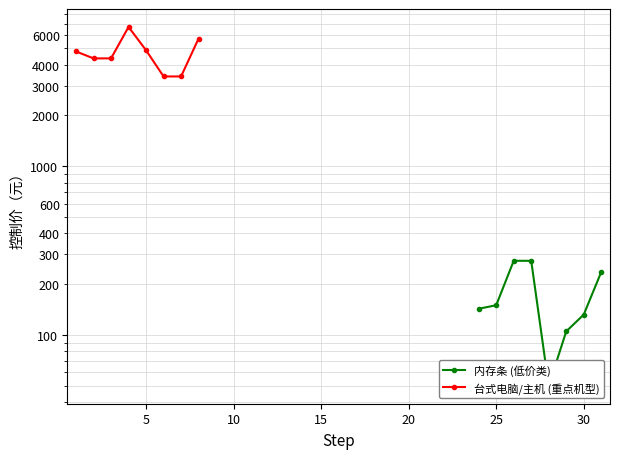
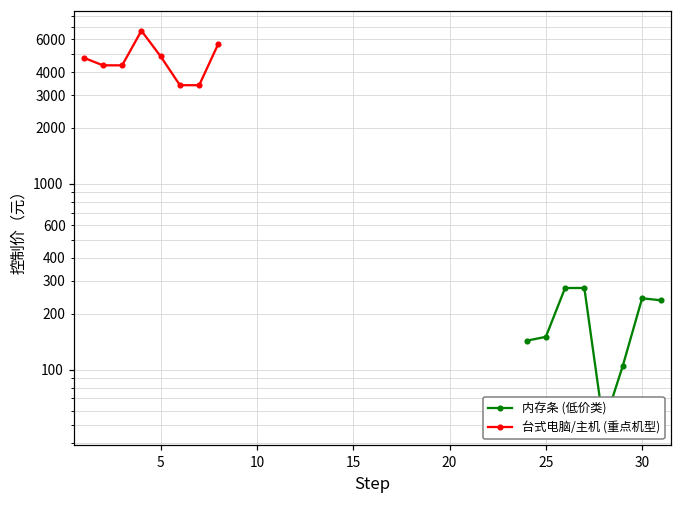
  {
    "内存条 (低价类)": {
      "25": 150,
-     "30": 130
+     "30": 240
    },
    "台式电脑/主机 (重点机型)": {
      "5": 4900
    }
  }
